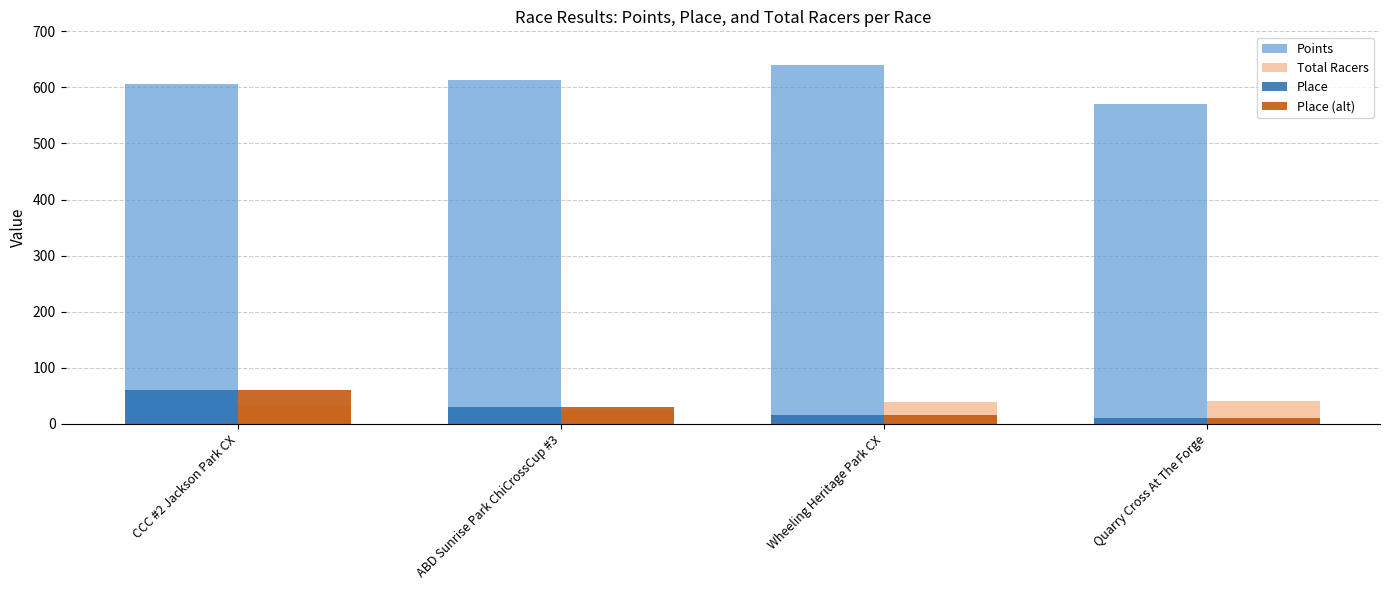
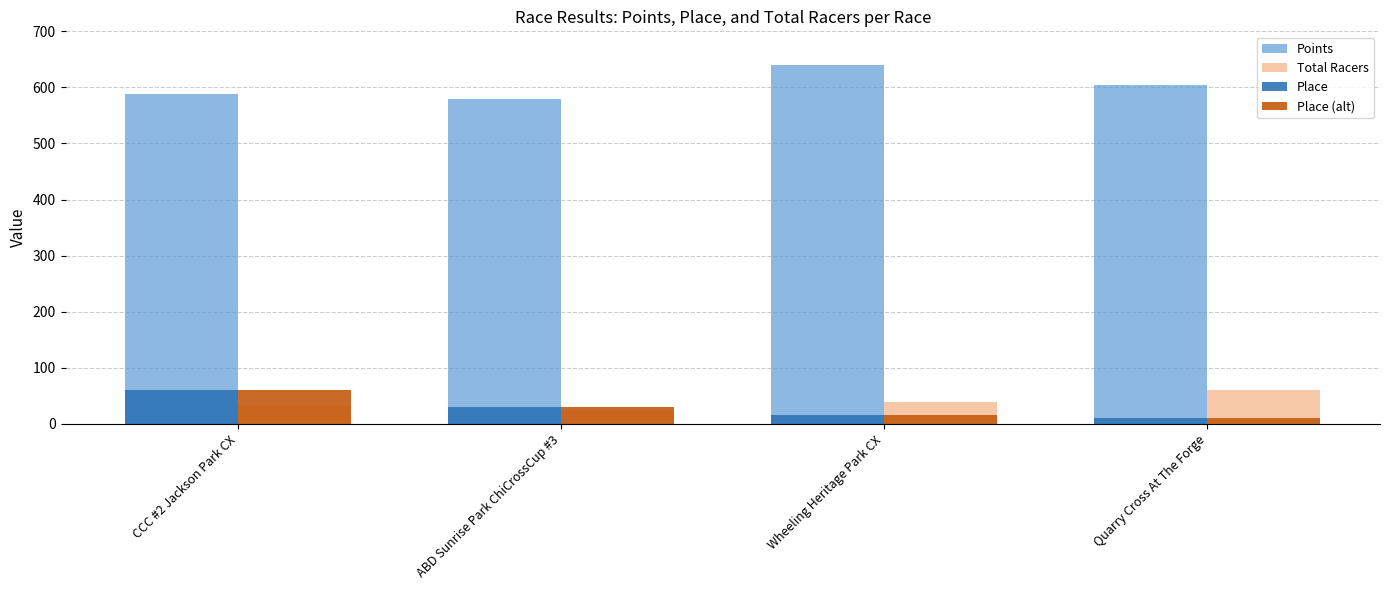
  {
    "Points": {
-     "CCC #2 Jackson Park CX": 610,
-     "ABD Sunrise Park ChiCrossCup #3": 610,
+     "CCC #2 Jackson Park CX": 590,
+     "ABD Sunrise Park ChiCrossCup #3": 580,
      "Wheeling Heritage Park CX": 640,
-     "Quarry Cross At The Forge": 570
+     "Quarry Cross At The Forge": 600
    },
    "Total Racers": {
      "Wheeling Heritage Park CX": 40,
-     "Quarry Cross At The Forge": 40
+     "Quarry Cross At The Forge": 60
    },
    "Place (alt)": {
      "CCC #2 Jackson Park CX": 60,
      "ABD Sunrise Park ChiCrossCup #3": 30
    }
  }
